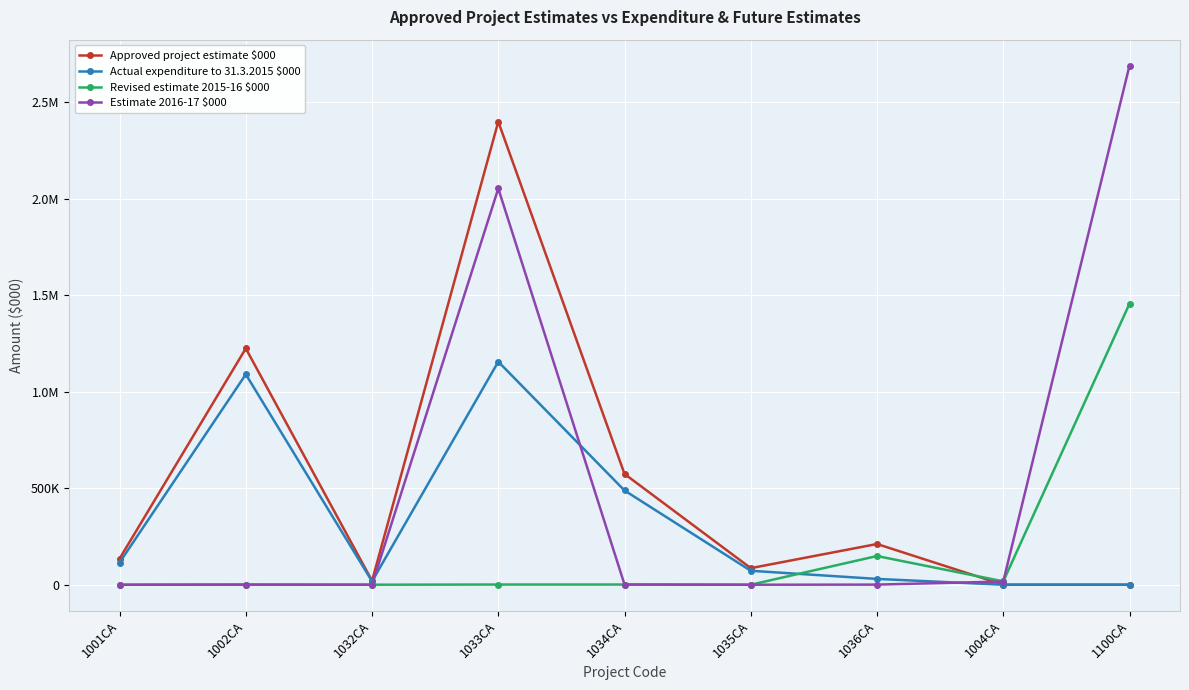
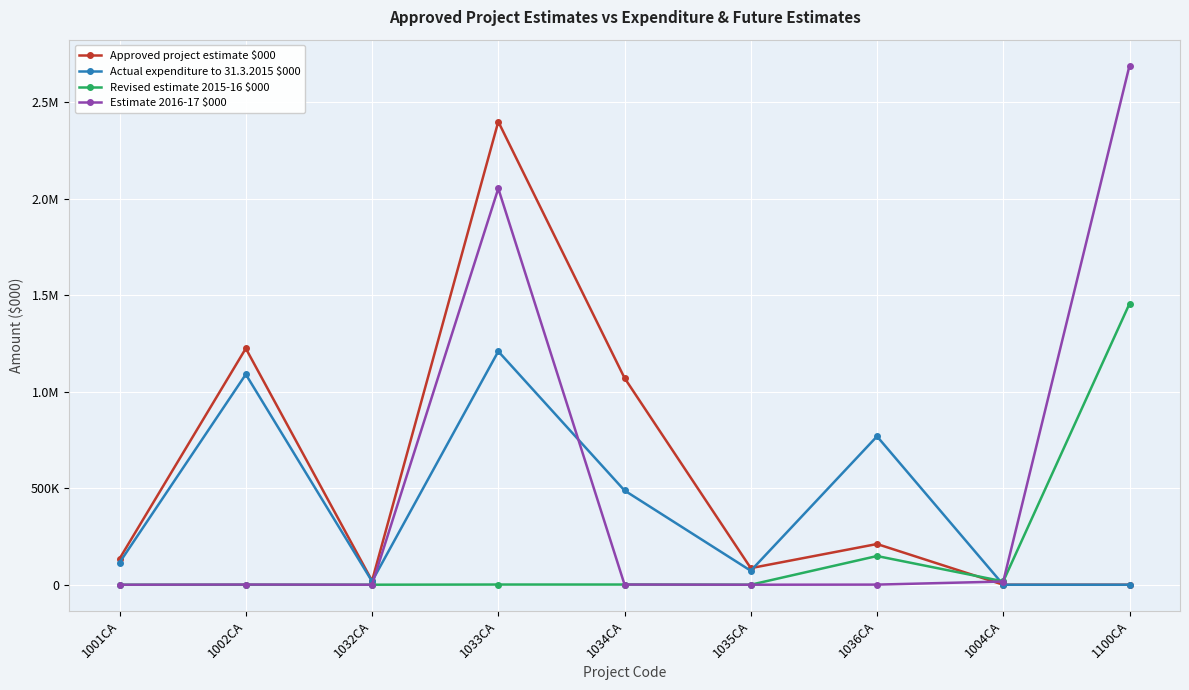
  {
    "Approved project estimate $000": {
      "1001CA": 140000,
      "1002CA": 1220000,
      "1033CA": 2400000,
-     "1034CA": 570000,
+     "1034CA": 1070000,
      "1035CA": 90000,
      "1036CA": 210000
    },
    "Actual expenditure to 31.3.2015 $000": {
      "1001CA": 110000,
      "1002CA": 1090000,
-     "1033CA": 1160000,
+     "1033CA": 1210000,
      "1034CA": 490000,
      "1035CA": 70000,
-     "1036CA": 30000
+     "1036CA": 770000
    },
    "Revised estimate 2015-16 $000": {
      "1033CA": 0,
      "1036CA": 150000,
      "1100CA": 1460000
    },
    "Estimate 2016-17 $000": {
      "1033CA": 2050000,
      "1036CA": 0,
      "1100CA": 2690000
    }
  }
